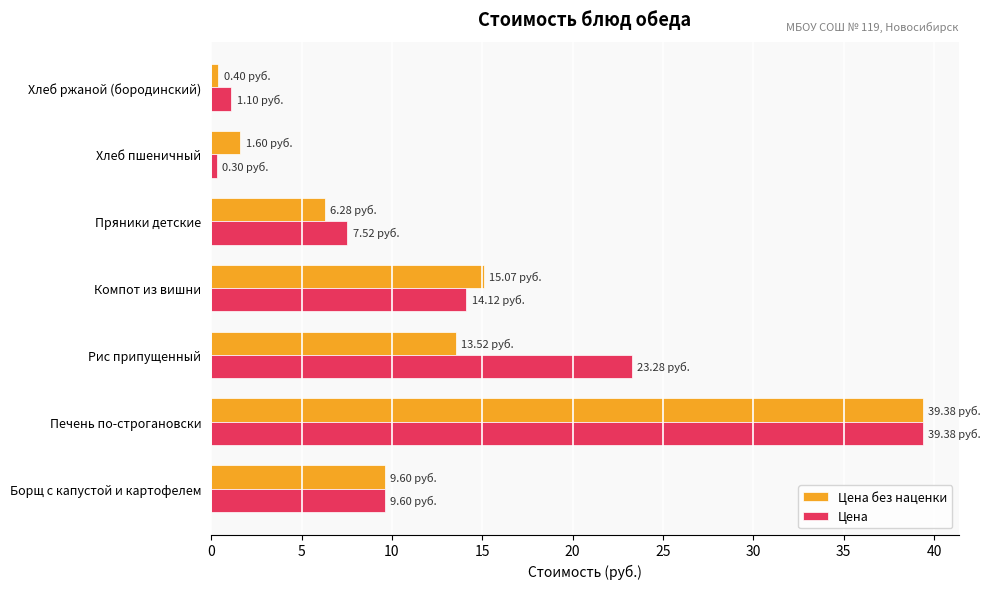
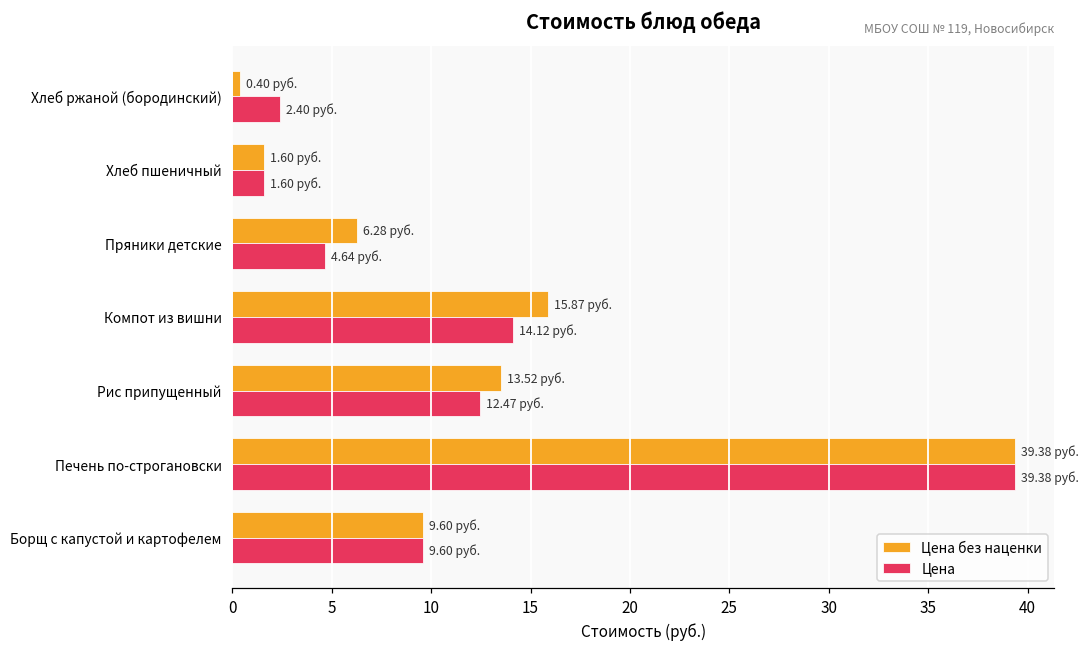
  {
    "Цена без наценки": {
      "Хлеб ржаной (бородинский)": 0.40,
      "Хлеб пшеничный": 1.60,
      "Пряники детские": 6.28,
-     "Компот из вишни": 15.07,
+     "Компот из вишни": 15.87,
      "Рис припущенный": 13.52,
      "Печень по-строгановски": 39.38,
      "Борщ с капустой и картофелем": 9.60
    },
    "Цена": {
-     "Хлеб ржаной (бородинский)": 1.10,
-     "Хлеб пшеничный": 0.30,
-     "Пряники детские": 7.52,
+     "Хлеб ржаной (бородинский)": 2.40,
+     "Хлеб пшеничный": 1.60,
+     "Пряники детские": 4.64,
      "Компот из вишни": 14.12,
-     "Рис припущенный": 23.28,
+     "Рис припущенный": 12.47,
      "Печень по-строгановски": 39.38,
      "Борщ с капустой и картофелем": 9.60
    }
  }
